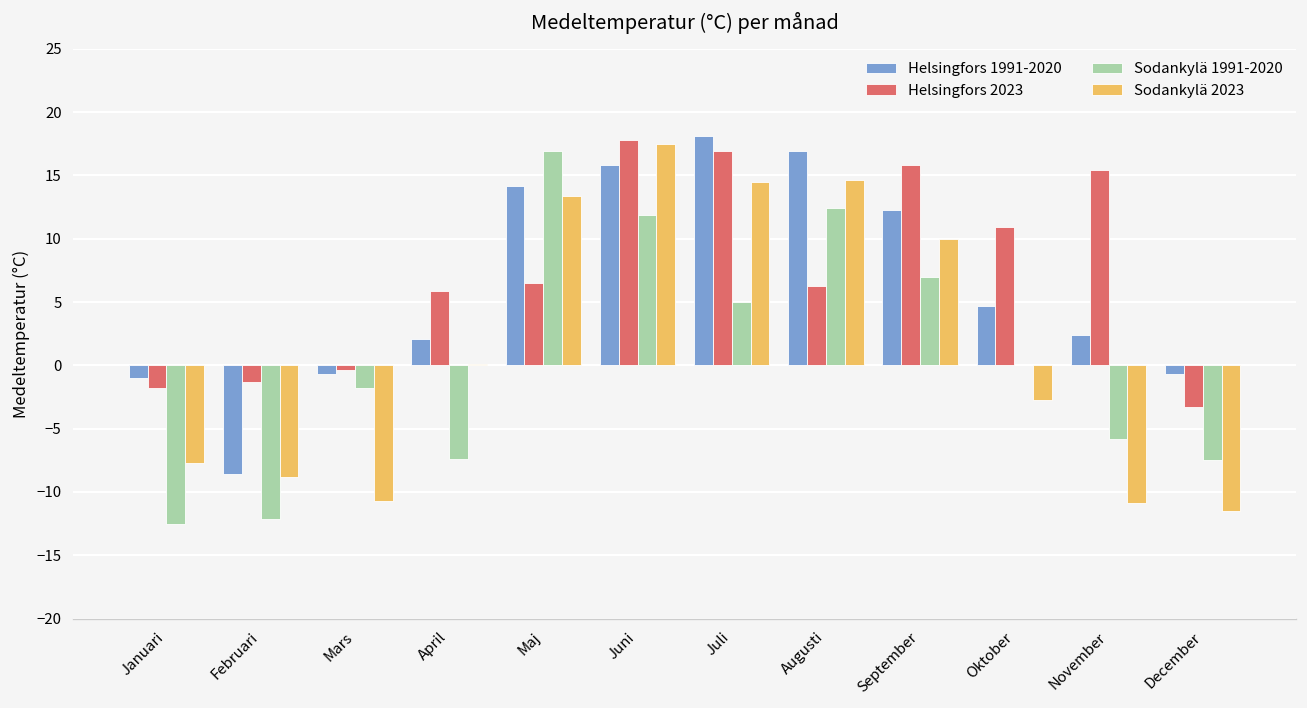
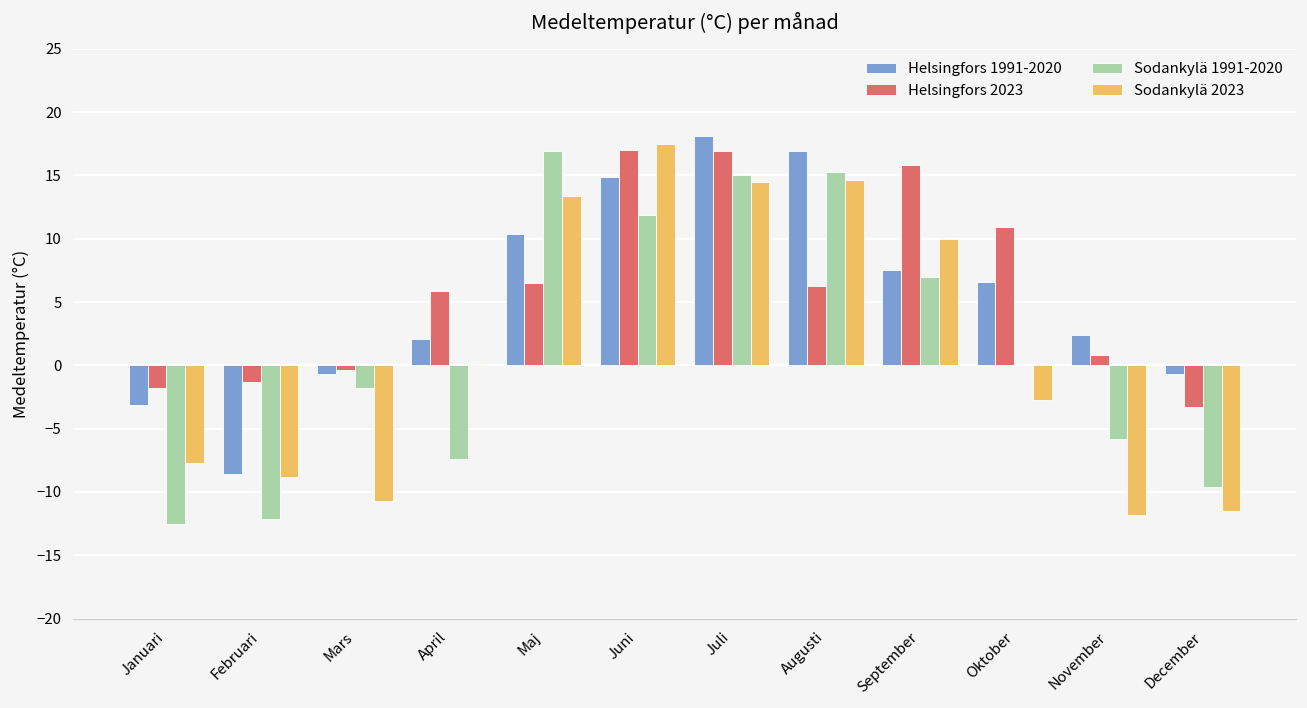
  {
    "Helsingfors 1991-2020": {
-     "Januari": -1.0,
+     "Januari": -3.1,
      "Februari": -8.6,
      "Mars": -0.7,
      "April": 2.1,
-     "Maj": 14.2,
-     "Juni": 15.8,
+     "Maj": 10.4,
+     "Juni": 14.9,
      "Juli": 18.1,
      "Augusti": 16.9,
-     "September": 12.3,
-     "Oktober": 4.7,
+     "September": 7.5,
+     "Oktober": 6.6,
      "November": 2.4,
      "December": -0.7
    },
    "Helsingfors 2023": {
      "Januari": -1.8,
      "Februari": -1.3,
      "Mars": -0.4,
      "April": 5.9,
      "Maj": 6.5,
-     "Juni": 17.8,
+     "Juni": 17.0,
      "Juli": 16.9,
      "Augusti": 6.3,
      "September": 15.8,
      "Oktober": 10.9,
-     "November": 15.4,
+     "November": 0.8,
      "December": -3.3
    },
    "Sodankylä 1991-2020": {
      "Januari": -12.5,
      "Februari": -12.1,
      "Mars": -1.8,
      "April": -7.4,
      "Maj": 16.9,
      "Juni": 11.9,
-     "Juli": 5,
-     "Augusti": 12.4,
+     "Juli": 15,
+     "Augusti": 15.3,
      "September": 7.0,
      "Oktober": 0.0,
      "November": -5.8,
-     "December": -7.5
+     "December": -9.6
    },
    "Sodankylä 2023": {
      "Januari": -7.7,
      "Februari": -8.8,
      "Mars": -10.7,
      "Maj": 13.4,
      "Juni": 17.5,
      "Juli": 14.5,
      "Augusti": 14.6,
      "September": 10.0,
      "Oktober": -2.7,
-     "November": -10.9,
+     "November": -11.8,
      "December": -11.5
    }
  }
